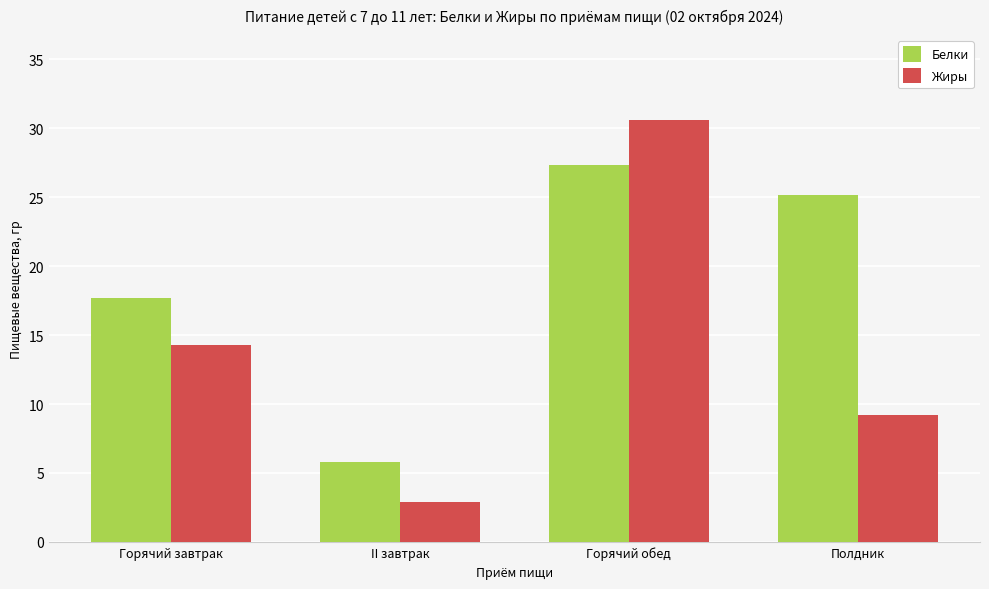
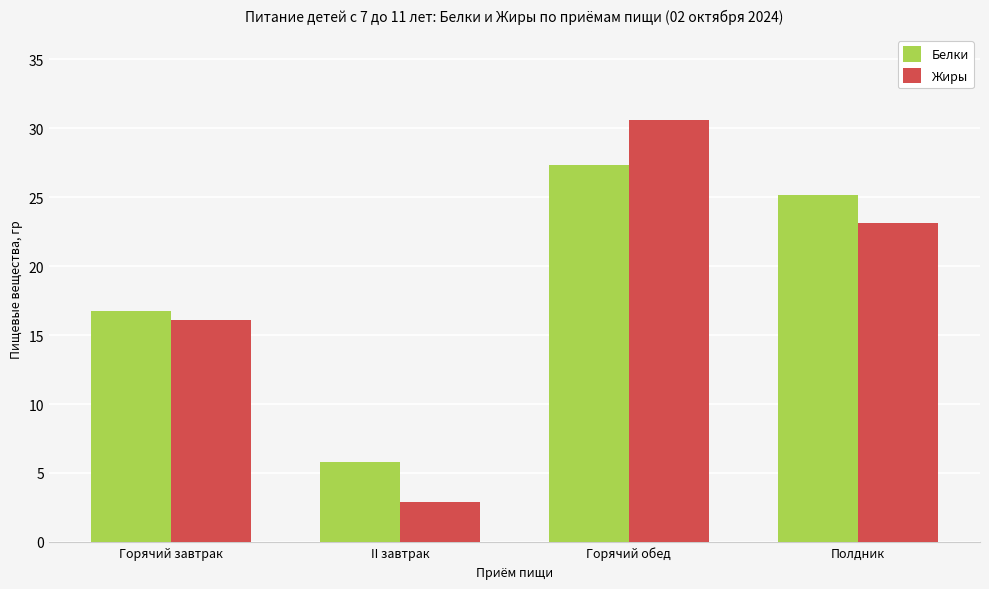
  {
    "Белки": {
-     "Горячий завтрак": 17.7,
+     "Горячий завтрак": 16.8,
      "II завтрак": 5.8,
      "Горячий обед": 27.3,
      "Полдник": 25.2
    },
    "Жиры": {
-     "Горячий завтрак": 14.3,
+     "Горячий завтрак": 16.1,
      "II завтрак": 2.9,
      "Горячий обед": 30.6,
-     "Полдник": 9.2
+     "Полдник": 23.2
    }
  }
